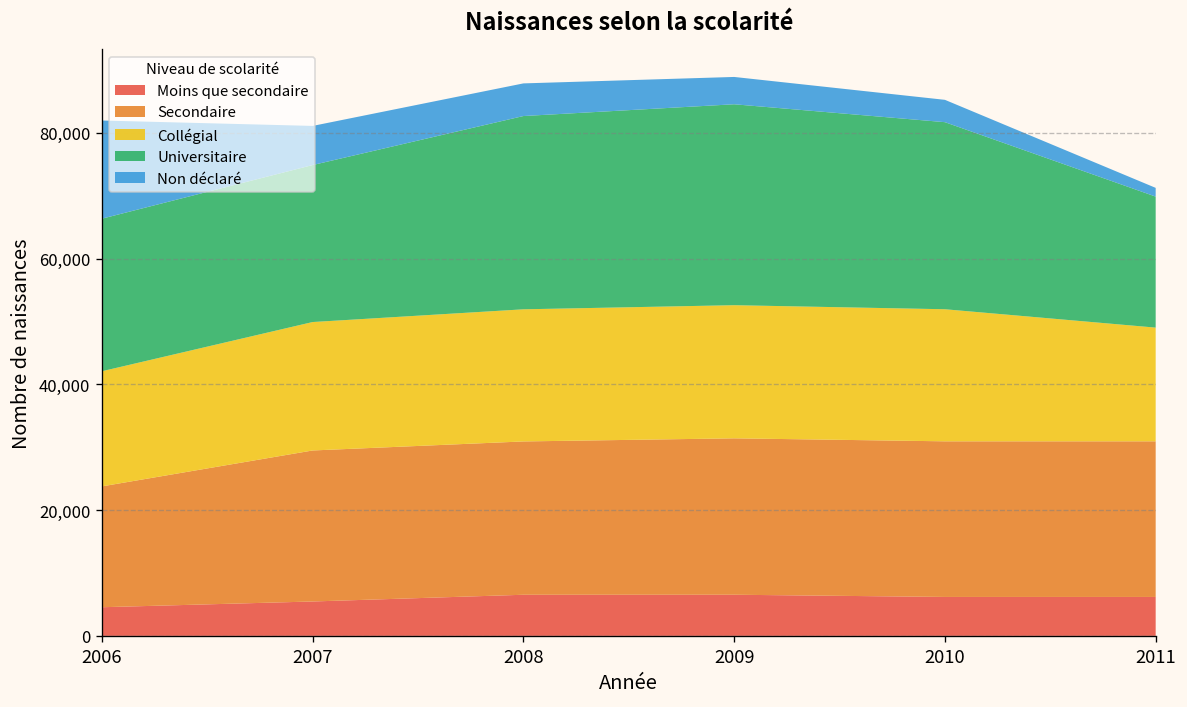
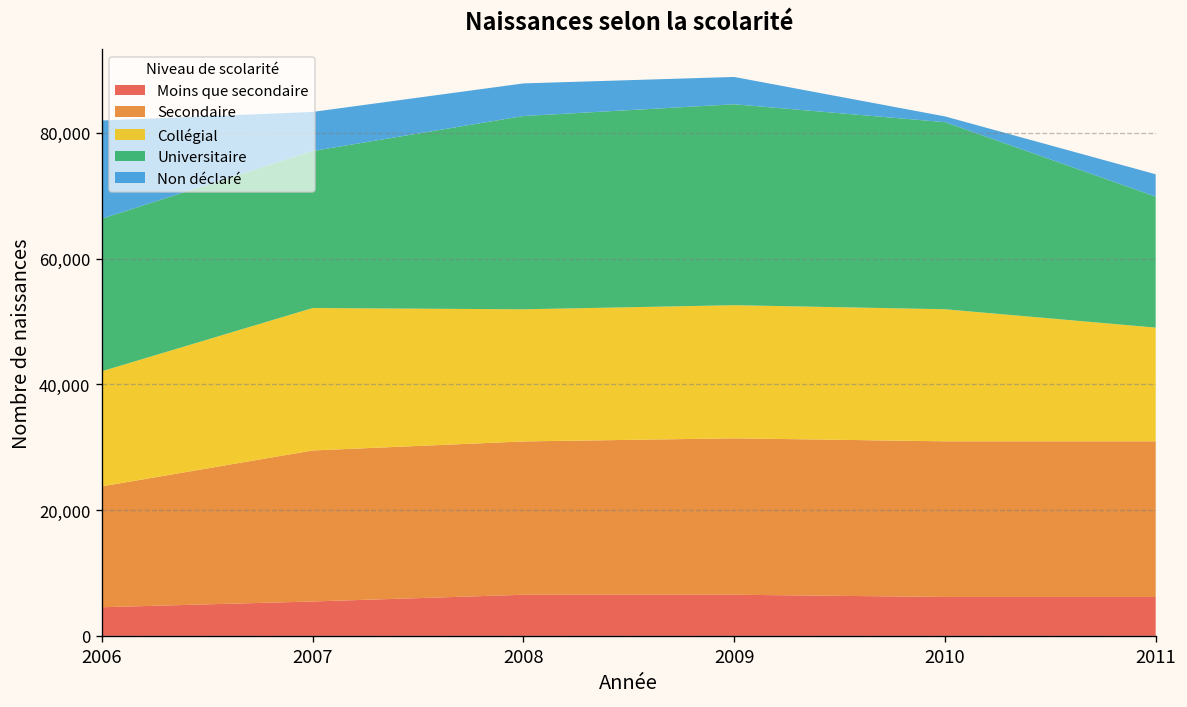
  {
    "Collégial": {
      "2006": "18,000",
-     "2007": "20,000",
+     "2007": "23,000",
      "2008": "21,000",
      "2009": "21,000",
      "2010": "21,000",
      "2011": "18,000"
    },
    "Universitaire": {
      "2006": "24,000",
      "2008": "31,000",
      "2009": "32,000",
      "2010": "30,000",
      "2011": "21,000"
    },
    "Non déclaré": {
      "2006": "16,000",
      "2008": "5,000",
      "2009": "4,000",
-     "2010": "4,000",
-     "2011": "1,000"
+     "2010": "1,000",
+     "2011": "4,000"
    }
  }
